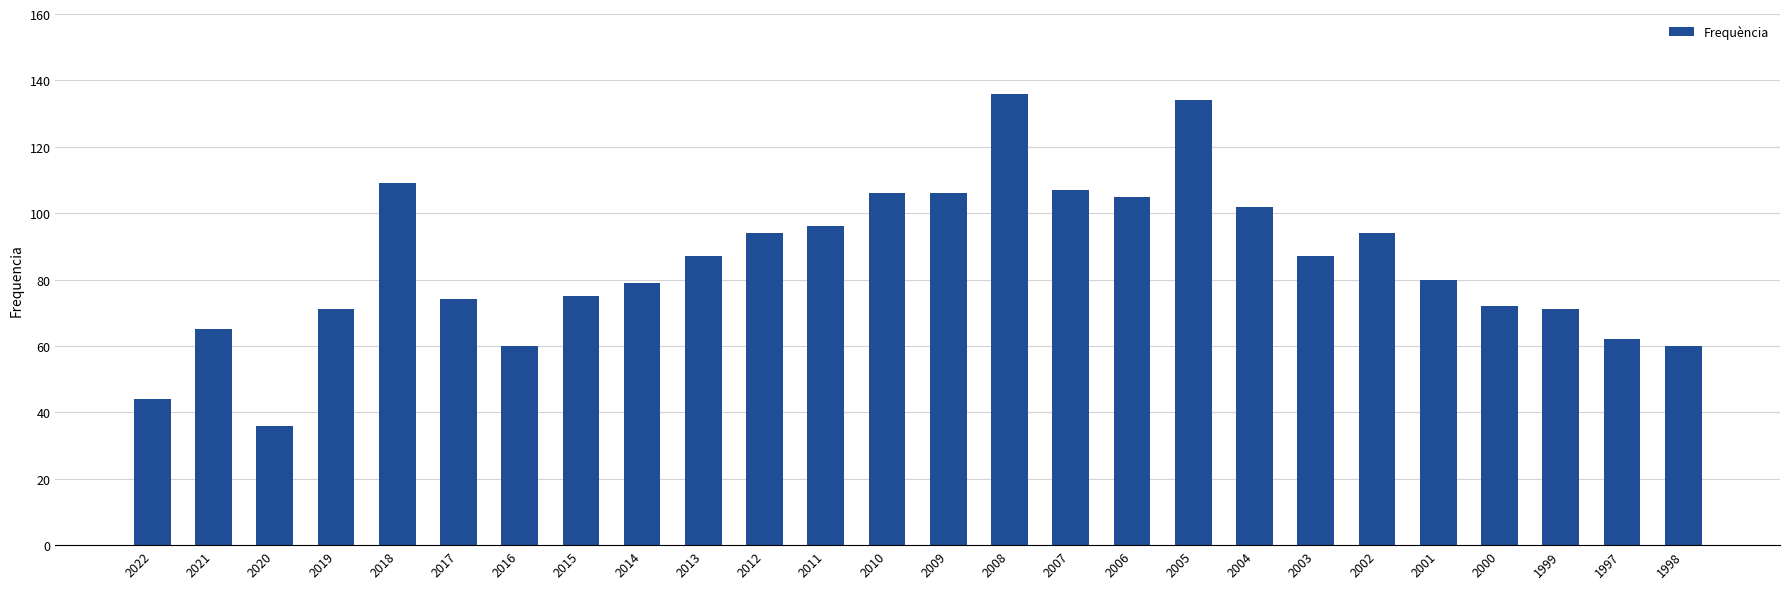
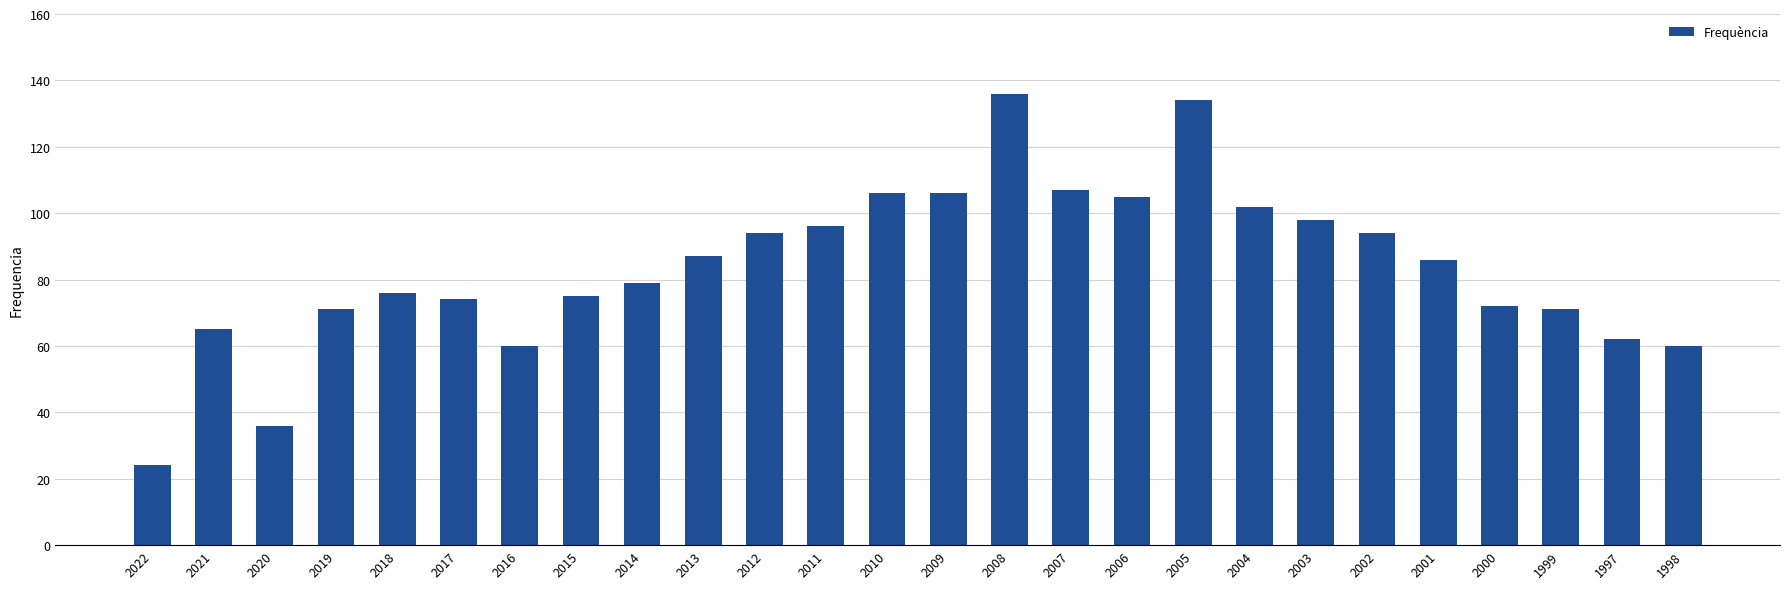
  {
-   "2022": 44,
+   "2022": 24,
    "2021": 65,
    "2020": 36,
    "2019": 71,
-   "2018": 109,
+   "2018": 76,
    "2017": 74,
    "2016": 60,
    "2015": 75,
    "2014": 79,
    "2013": 87,
    "2012": 94,
    "2011": 96,
    "2010": 106,
    "2009": 106,
    "2008": 136,
    "2007": 107,
    "2006": 105,
    "2005": 134,
    "2004": 102,
-   "2003": 87,
+   "2003": 98,
    "2002": 94,
-   "2001": 80,
+   "2001": 86,
    "2000": 72,
    "1999": 71,
    "1997": 62,
    "1998": 60
  }
